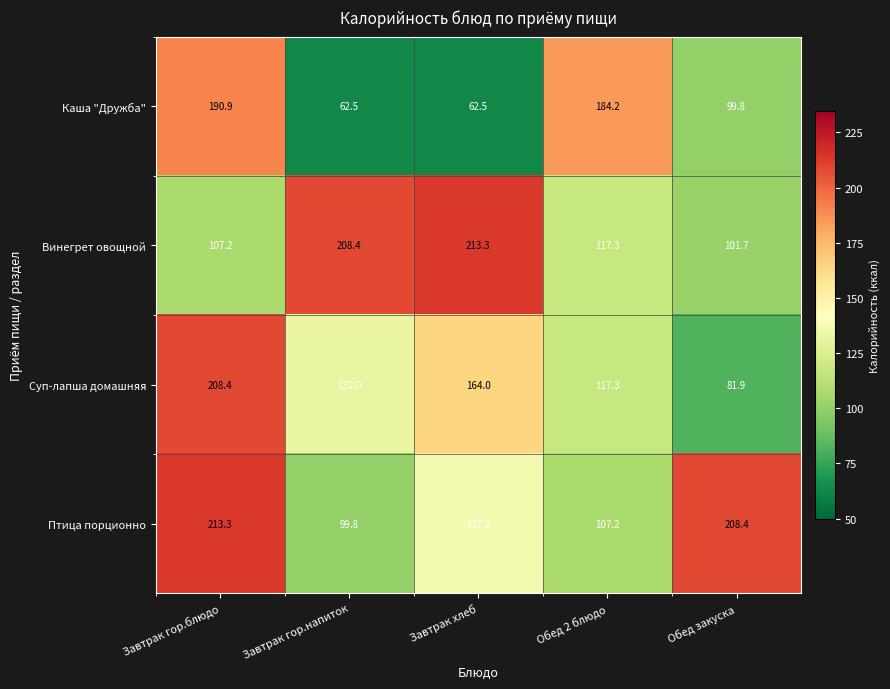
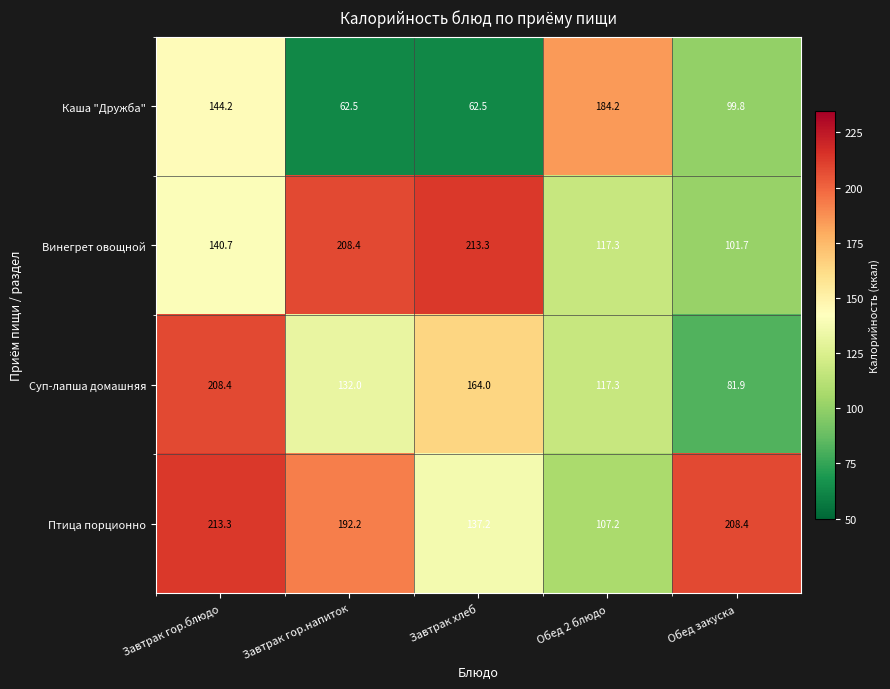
  {
    "Каша \"Дружба\"": {
-     "Завтрак гор.блюдо": 190.9,
+     "Завтрак гор.блюдо": 144.2,
      "Завтрак гор.напиток": 62.5,
      "Завтрак хлеб": 62.5,
      "Обед 2 блюдо": 184.2,
      "Обед закуска": 99.8
    },
    "Винегрет овощной": {
-     "Завтрак гор.блюдо": 107.2,
+     "Завтрак гор.блюдо": 140.7,
      "Завтрак гор.напиток": 208.4,
      "Завтрак хлеб": 213.3,
      "Обед 2 блюдо": 117.3,
      "Обед закуска": 101.7
    },
    "Суп-лапша домашняя": {
      "Завтрак гор.блюдо": 208.4,
      "Завтрак гор.напиток": 132.0,
      "Завтрак хлеб": 164.0,
      "Обед 2 блюдо": 117.3,
      "Обед закуска": 81.9
    },
    "Птица порционно": {
      "Завтрак гор.блюдо": 213.3,
-     "Завтрак гор.напиток": 99.8,
+     "Завтрак гор.напиток": 192.2,
      "Завтрак хлеб": 137.2,
      "Обед 2 блюдо": 107.2,
      "Обед закуска": 208.4
    }
  }
